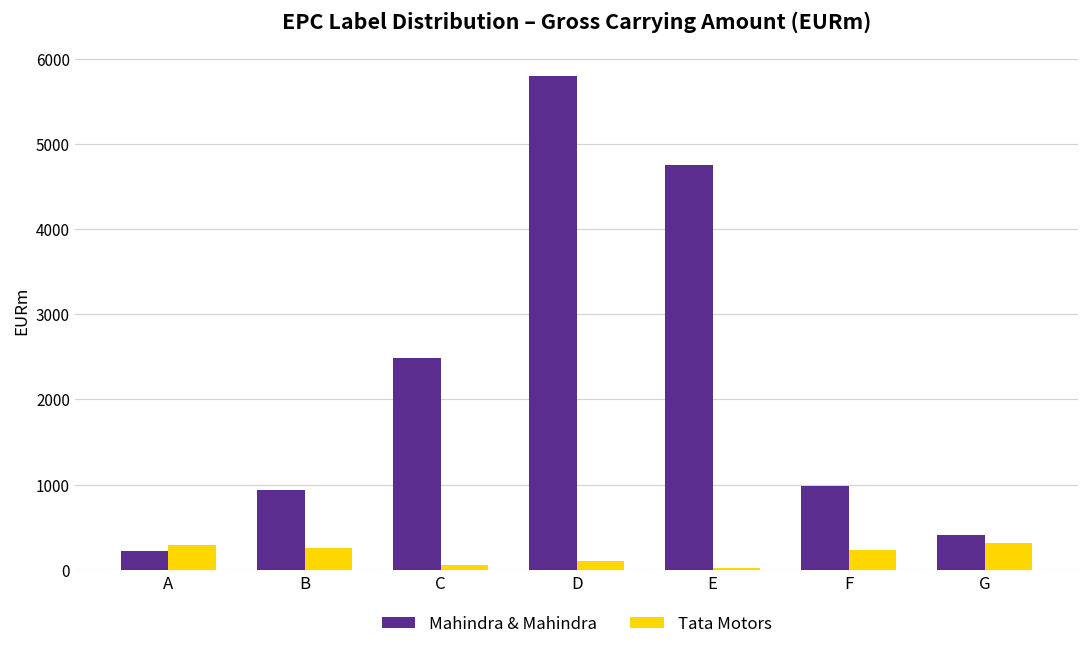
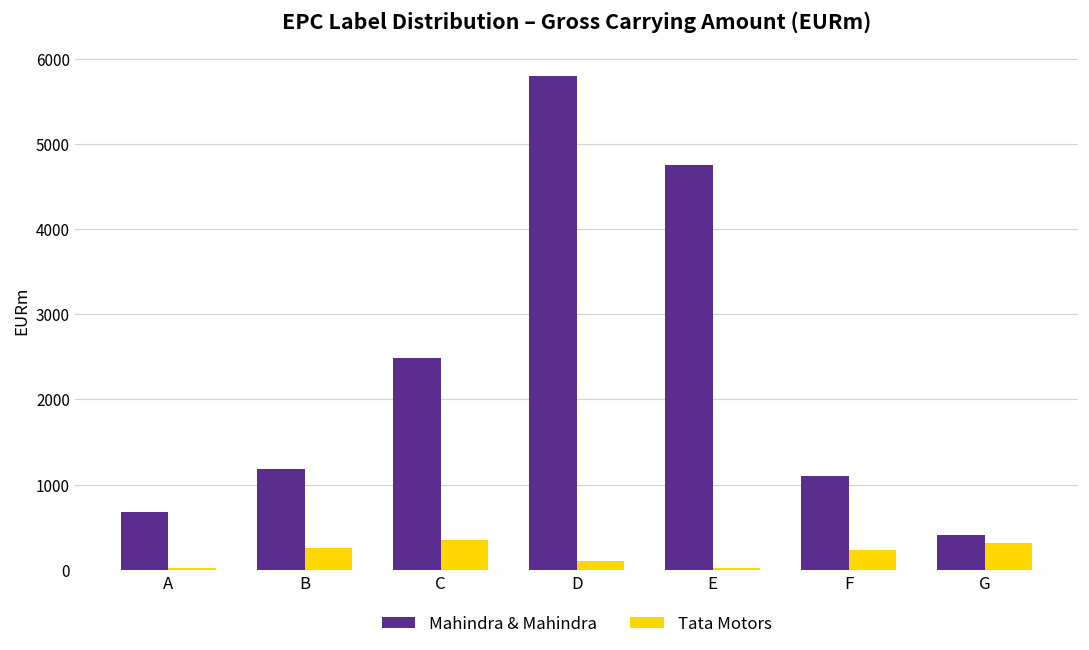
  {
    "Mahindra & Mahindra": {
-     "A": 200,
-     "B": 900,
+     "A": 700,
+     "B": 1200,
      "C": 2500,
      "D": 5800,
      "E": 4800,
-     "F": 1000,
+     "F": 1100,
      "G": 400
    },
    "Tata Motors": {
-     "A": 300,
+     "A": 0,
      "B": 300,
-     "C": 0,
+     "C": 300,
      "D": 100,
      "F": 200,
      "G": 300
    }
  }
